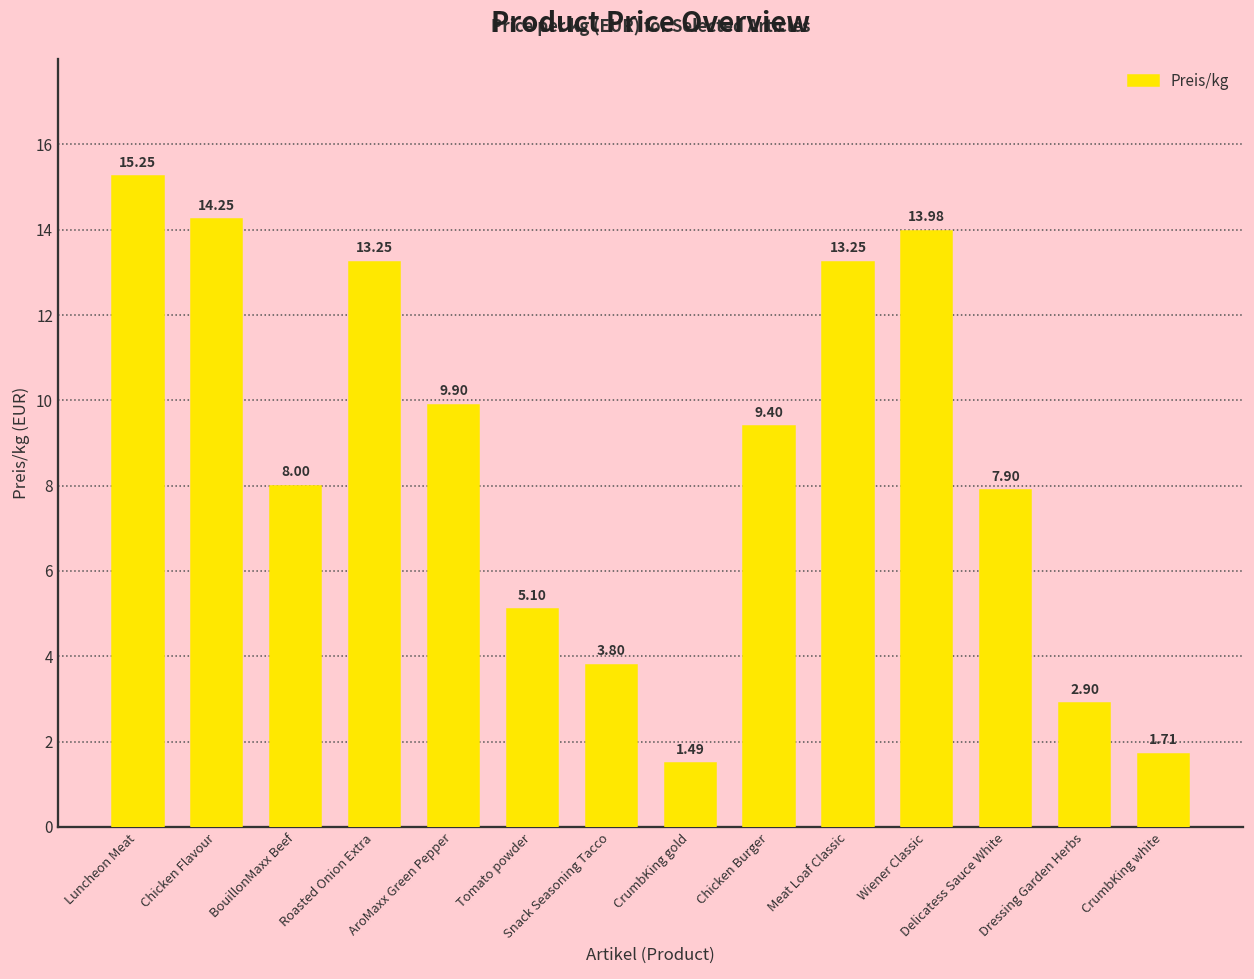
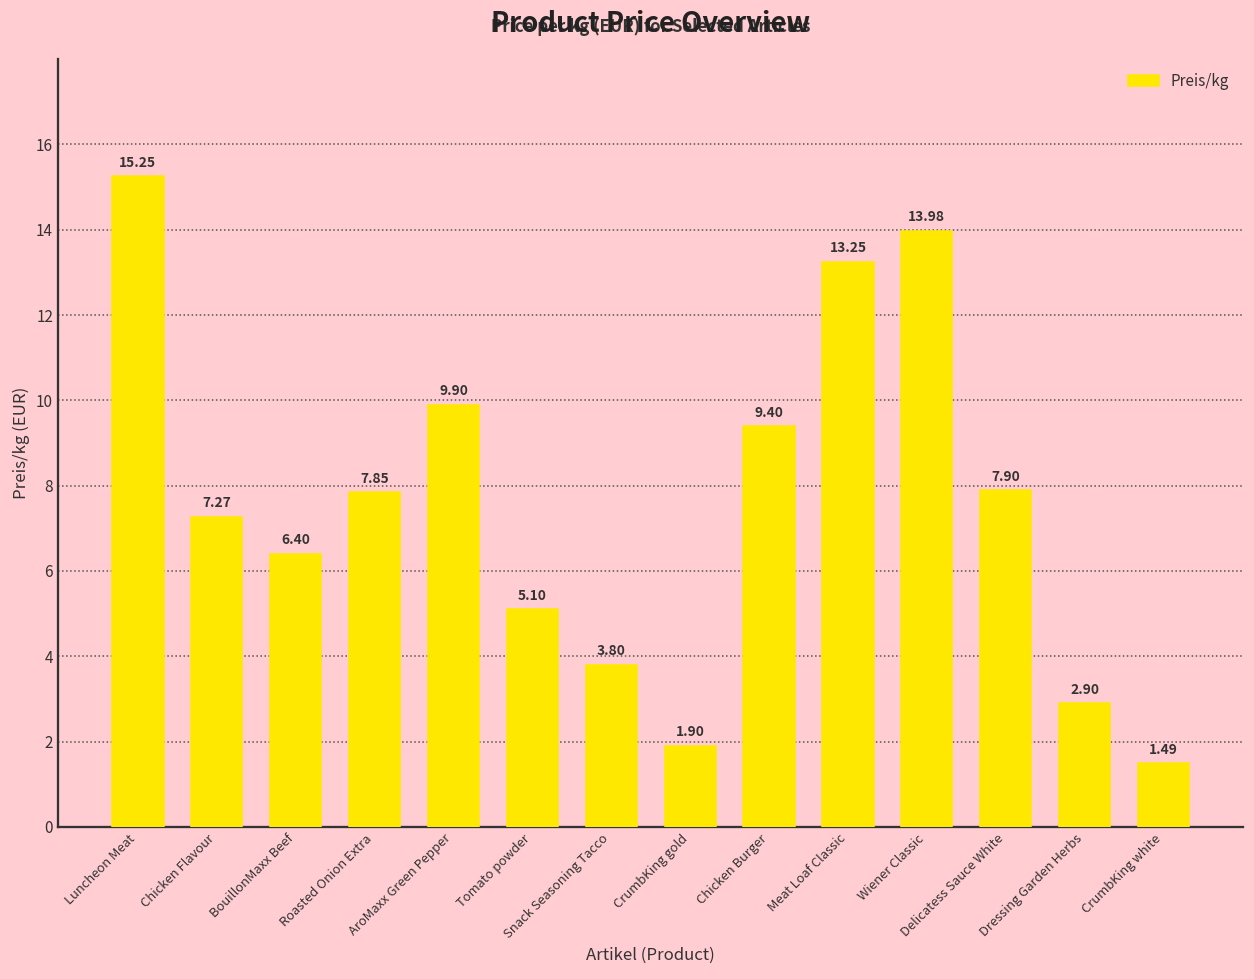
  {
    "Luncheon Meat": 15.25,
-   "Chicken Flavour": 14.25,
-   "BouillonMaxx Beef": 8.00,
-   "Roasted Onion Extra": 13.25,
+   "Chicken Flavour": 7.27,
+   "BouillonMaxx Beef": 6.40,
+   "Roasted Onion Extra": 7.85,
    "AroMaxx Green Pepper": 9.90,
    "Tomato powder": 5.10,
    "Snack Seasoning Tacco": 3.80,
-   "CrumbKing gold": 1.49,
+   "CrumbKing gold": 1.90,
    "Chicken Burger": 9.40,
    "Meat Loaf Classic": 13.25,
    "Wiener Classic": 13.98,
    "Delicatess Sauce White": 7.90,
    "Dressing Garden Herbs": 2.90,
-   "CrumbKing white": 1.71
+   "CrumbKing white": 1.49
  }
